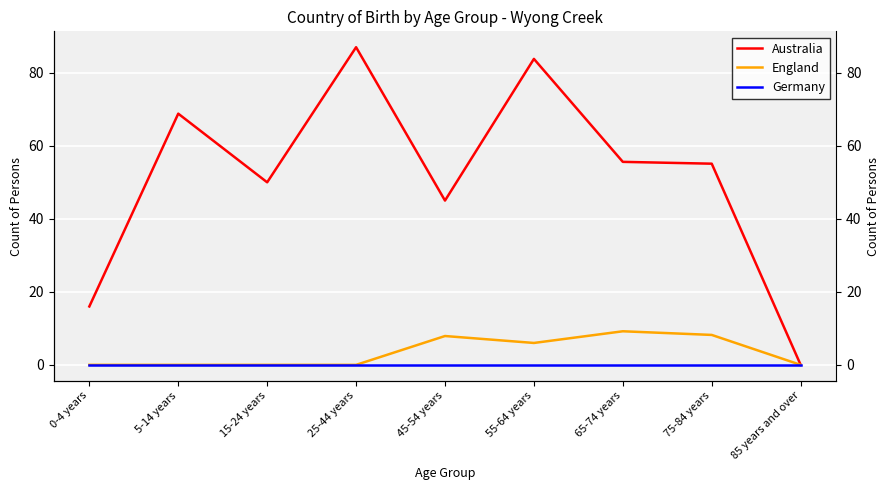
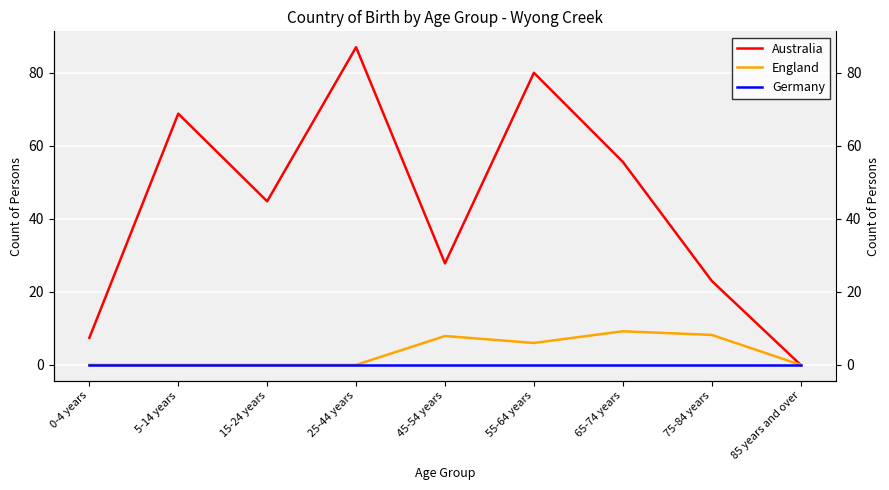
  {
    "Australia": {
-     "0-4 years": 16,
+     "0-4 years": 7,
      "5-14 years": 69,
-     "15-24 years": 50,
+     "15-24 years": 45,
      "25-44 years": 87,
-     "45-54 years": 45,
-     "55-64 years": 84,
+     "45-54 years": 28,
+     "55-64 years": 80,
      "65-74 years": 56,
-     "75-84 years": 55
+     "75-84 years": 23
    },
    "England": {
      "45-54 years": 8,
      "55-64 years": 6,
      "65-74 years": 9,
      "75-84 years": 8
    },
    "Germany": {
      "45-54 years": 0,
      "55-64 years": 0,
      "65-74 years": 0,
      "75-84 years": 0
    }
  }
